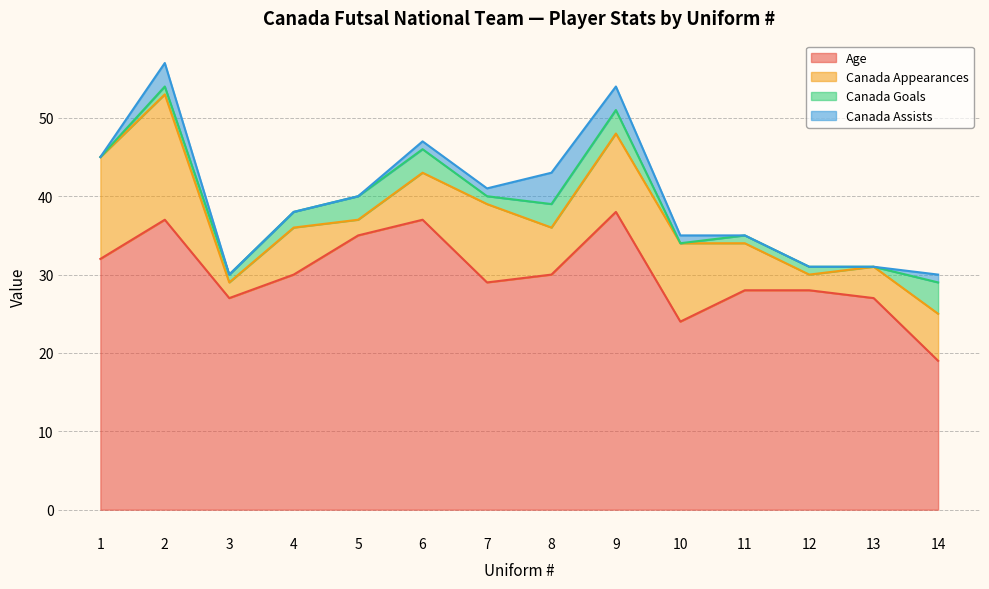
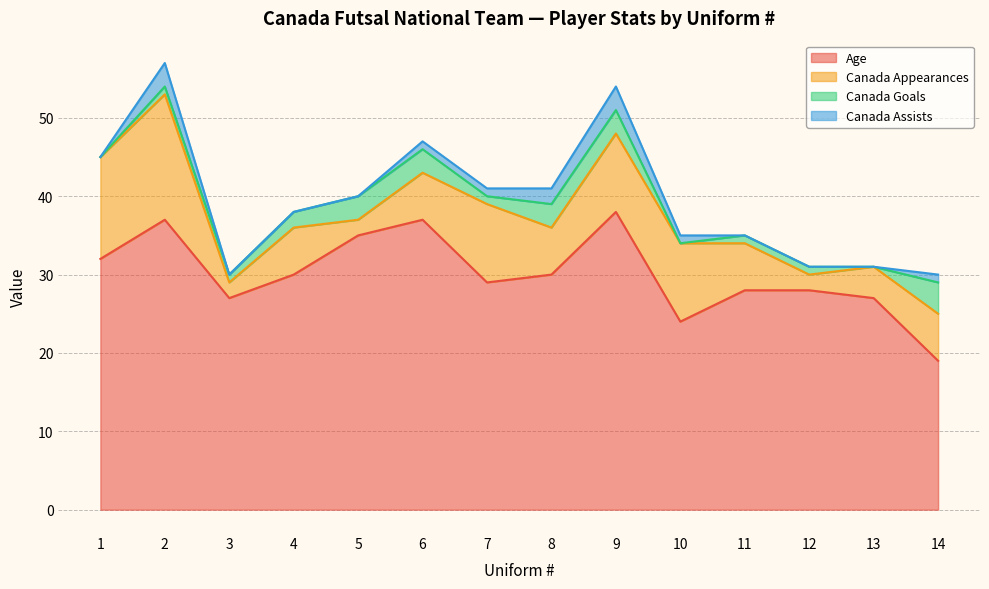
  {
    "Age": {
      "1": 32,
      "2": 37,
      "3": 27,
      "4": 30,
      "5": 35,
      "6": 37,
      "7": 29,
      "8": 30,
      "9": 38,
      "10": 24,
      "11": 28,
      "12": 28,
      "13": 27,
      "14": 19
    },
    "Canada Appearances": {
      "2": 16,
      "3": 2,
      "4": 6,
      "5": 2,
      "6": 6,
      "7": 10,
      "8": 6,
      "9": 10,
      "11": 6,
      "12": 2,
      "14": 6
    },
    "Canada Goals": {
      "2": 1,
      "6": 3,
      "7": 1,
      "8": 3,
      "9": 3,
      "14": 4
    },
    "Canada Assists": {
      "2": 3,
      "6": 1,
      "7": 1,
-     "8": 4,
+     "8": 2,
      "9": 3,
      "10": 1,
      "14": 1
    }
  }
